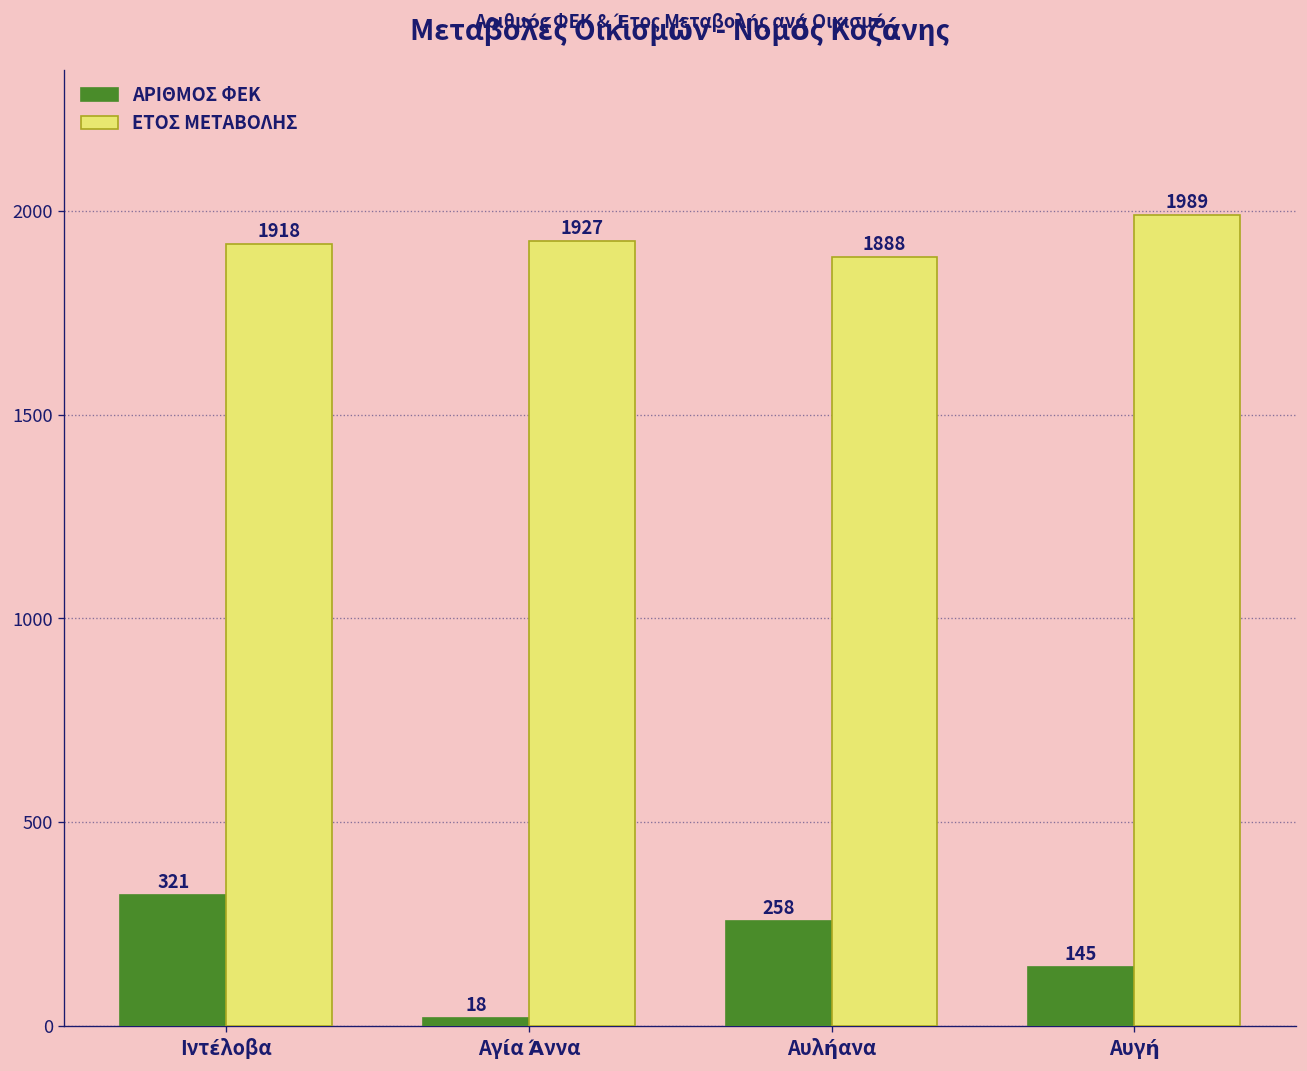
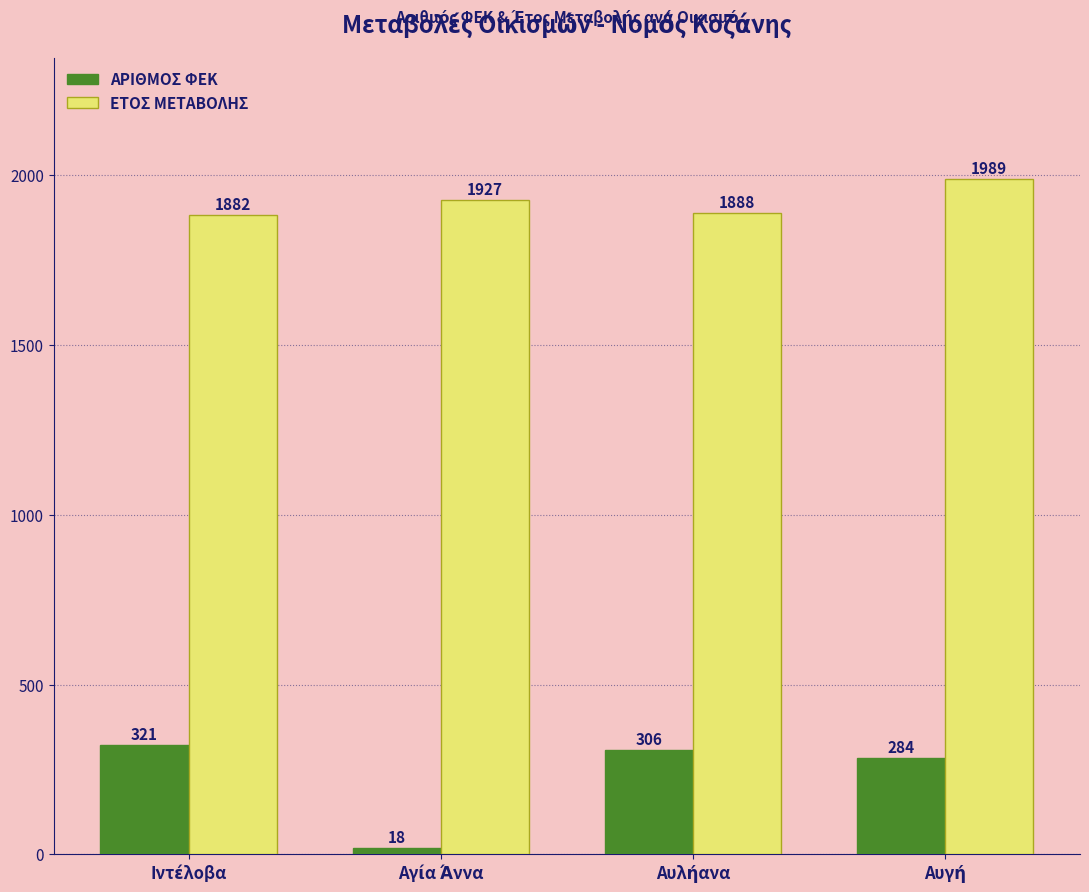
  {
    "ΑΡΙΘΜΟΣ ΦΕΚ": {
      "Ιντέλοβα": 321,
      "Αγία Άννα": 18,
-     "Αυλήανα": 258,
-     "Αυγή": 145
+     "Αυλήανα": 306,
+     "Αυγή": 284
    },
    "ΕΤΟΣ ΜΕΤΑΒΟΛΗΣ": {
-     "Ιντέλοβα": 1918,
+     "Ιντέλοβα": 1882,
      "Αγία Άννα": 1927,
      "Αυλήανα": 1888,
      "Αυγή": 1989
    }
  }
